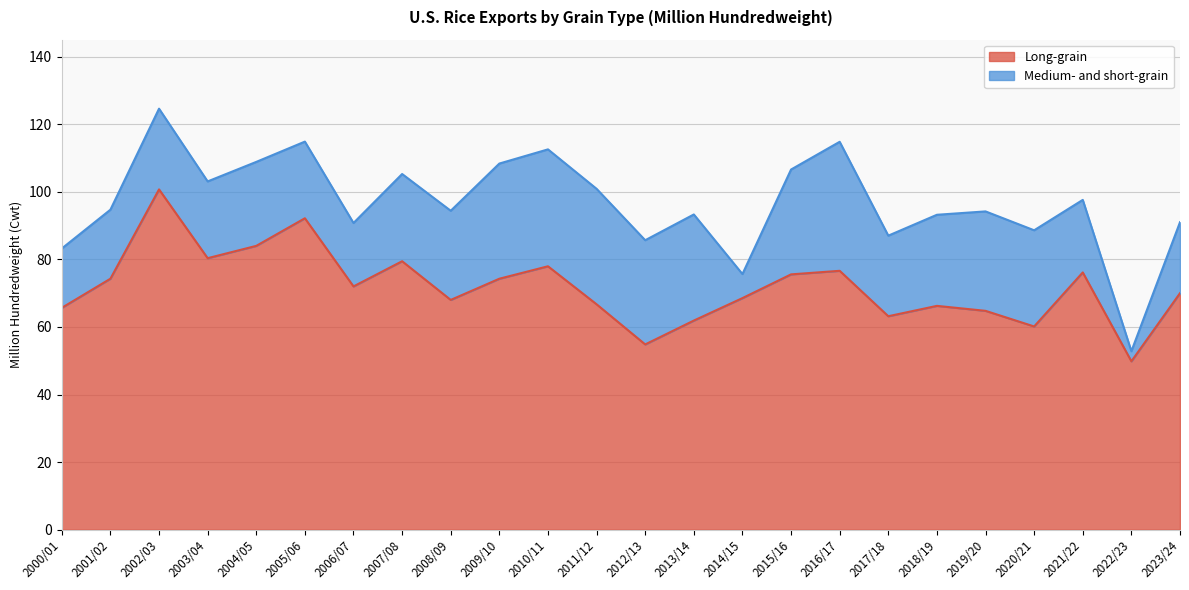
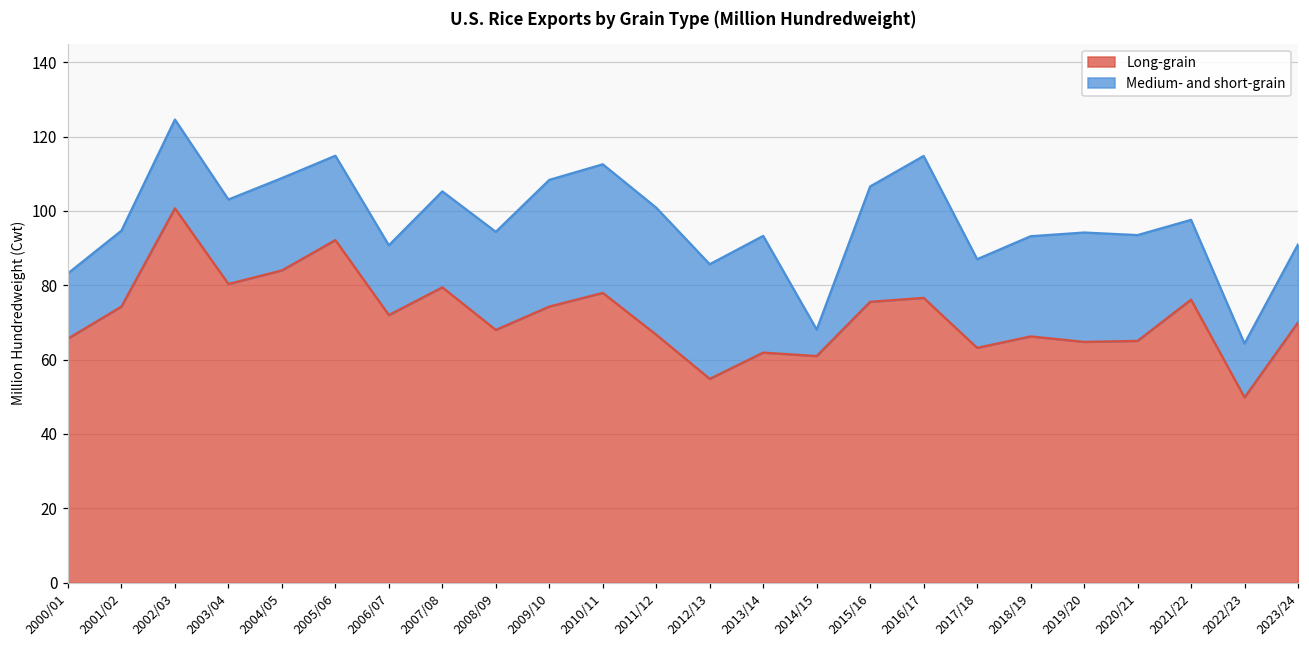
  {
    "Long-grain": {
      "2000/01": 66,
      "2001/02": 74,
      "2002/03": 101,
      "2003/04": 80,
      "2004/05": 84,
      "2005/06": 92,
      "2006/07": 72,
      "2007/08": 79,
      "2008/09": 68,
      "2009/10": 74,
      "2010/11": 78,
      "2011/12": 67,
      "2012/13": 55,
      "2013/14": 62,
-     "2014/15": 69,
+     "2014/15": 61,
      "2015/16": 76,
      "2016/17": 77,
      "2017/18": 63,
      "2018/19": 66,
      "2019/20": 65,
-     "2020/21": 60,
+     "2020/21": 65,
      "2021/22": 76,
      "2022/23": 50,
      "2023/24": 70
    },
    "Medium- and short-grain": {
      "2000/01": 18,
      "2001/02": 20,
      "2002/03": 24,
      "2003/04": 23,
      "2004/05": 25,
      "2005/06": 23,
      "2006/07": 19,
      "2007/08": 26,
      "2008/09": 26,
      "2009/10": 34,
      "2010/11": 35,
      "2011/12": 34,
      "2012/13": 31,
      "2013/14": 31,
      "2014/15": 7,
      "2015/16": 31,
      "2016/17": 38,
      "2017/18": 24,
      "2018/19": 27,
      "2019/20": 29,
      "2020/21": 28,
      "2021/22": 21,
-     "2022/23": 3,
+     "2022/23": 14,
      "2023/24": 21
    }
  }
